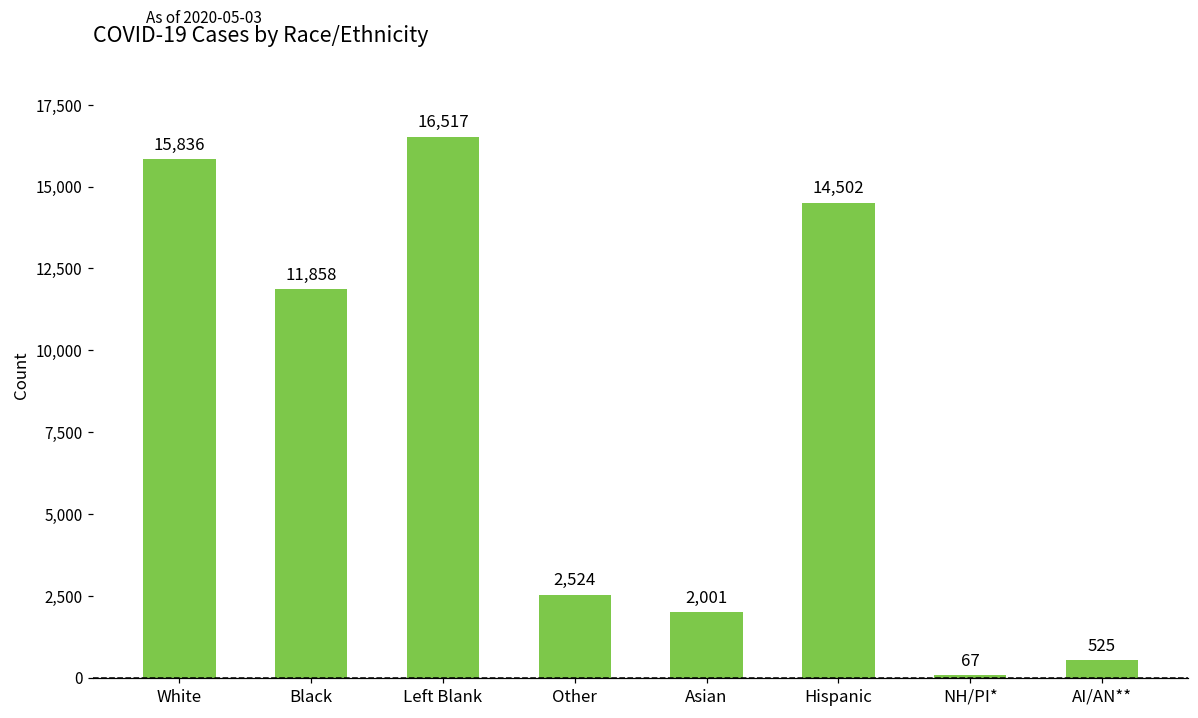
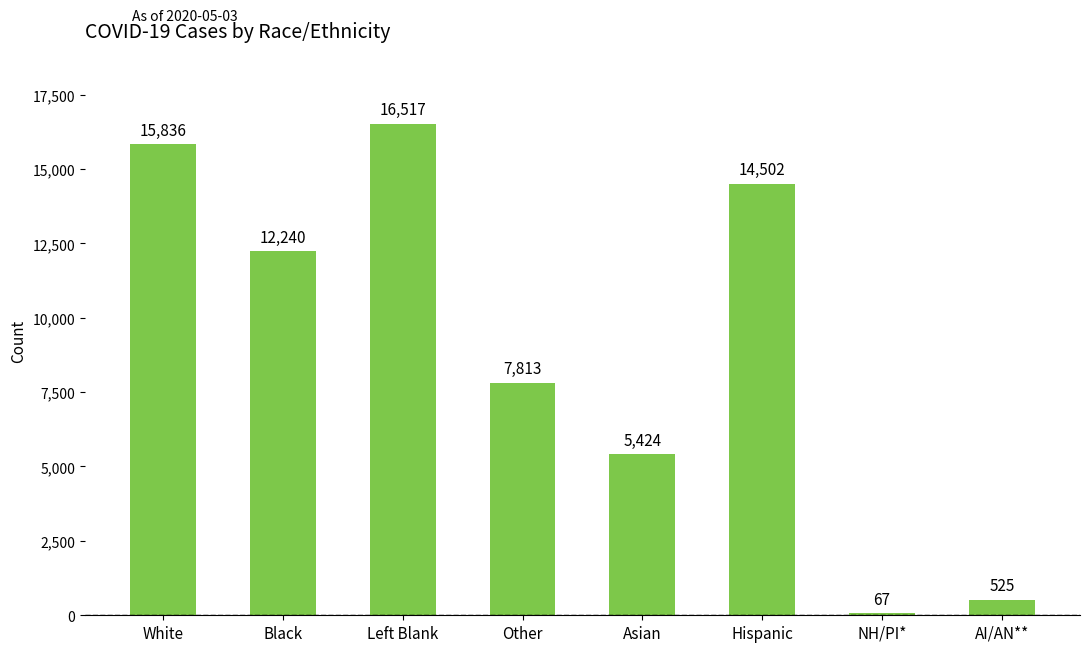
  {
    "White": "15,836",
-   "Black": "11,858",
+   "Black": "12,240",
    "Left Blank": "16,517",
-   "Other": "2,524",
-   "Asian": "2,001",
+   "Other": "7,813",
+   "Asian": "5,424",
    "Hispanic": "14,502",
    "NH/PI*": "67",
    "AI/AN**": "525"
  }
